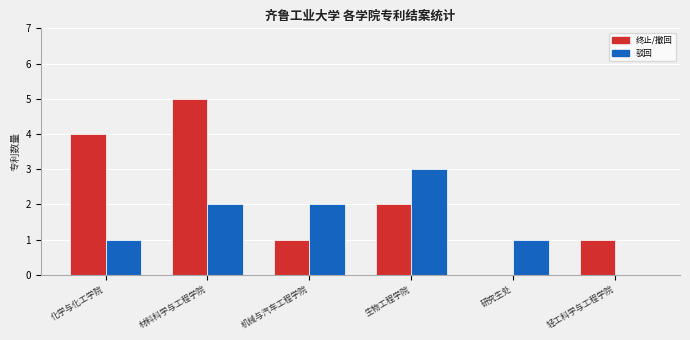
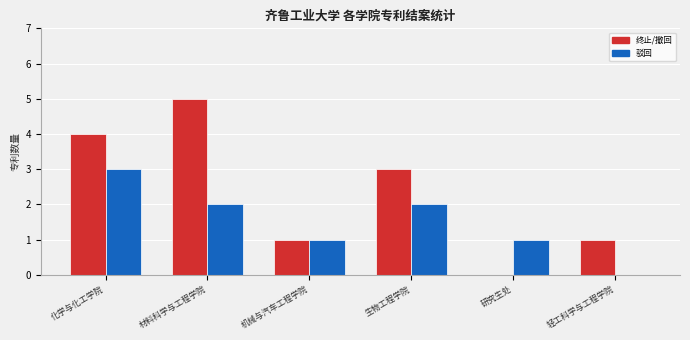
  {
    "终止/撤回": {
      "化学与化工学院": 4,
      "材料科学与工程学院": 5,
      "机械与汽车工程学院": 1,
-     "生物工程学院": 2,
+     "生物工程学院": 3,
      "研究生处": 0,
      "轻工科学与工程学院": 1
    },
    "驳回": {
-     "化学与化工学院": 1,
+     "化学与化工学院": 3,
      "材料科学与工程学院": 2,
-     "机械与汽车工程学院": 2,
-     "生物工程学院": 3,
+     "机械与汽车工程学院": 1,
+     "生物工程学院": 2,
      "研究生处": 1,
      "轻工科学与工程学院": 0
    }
  }
